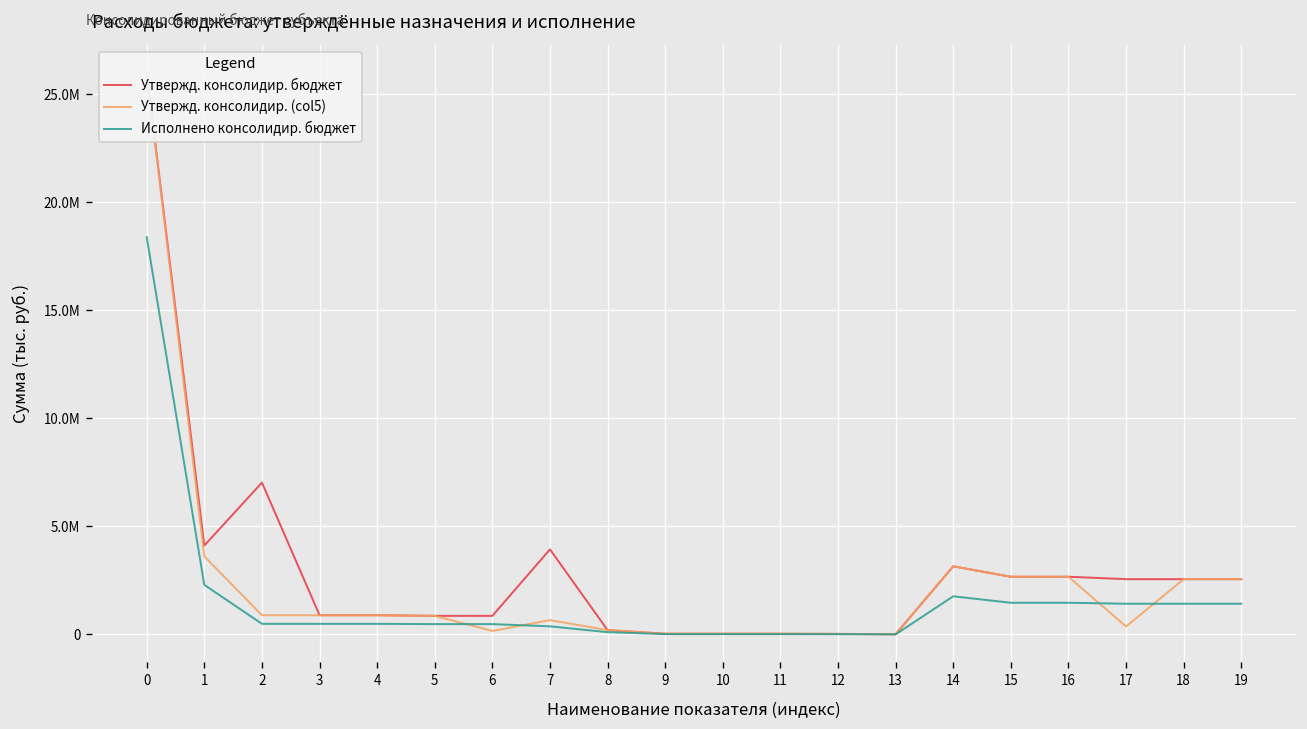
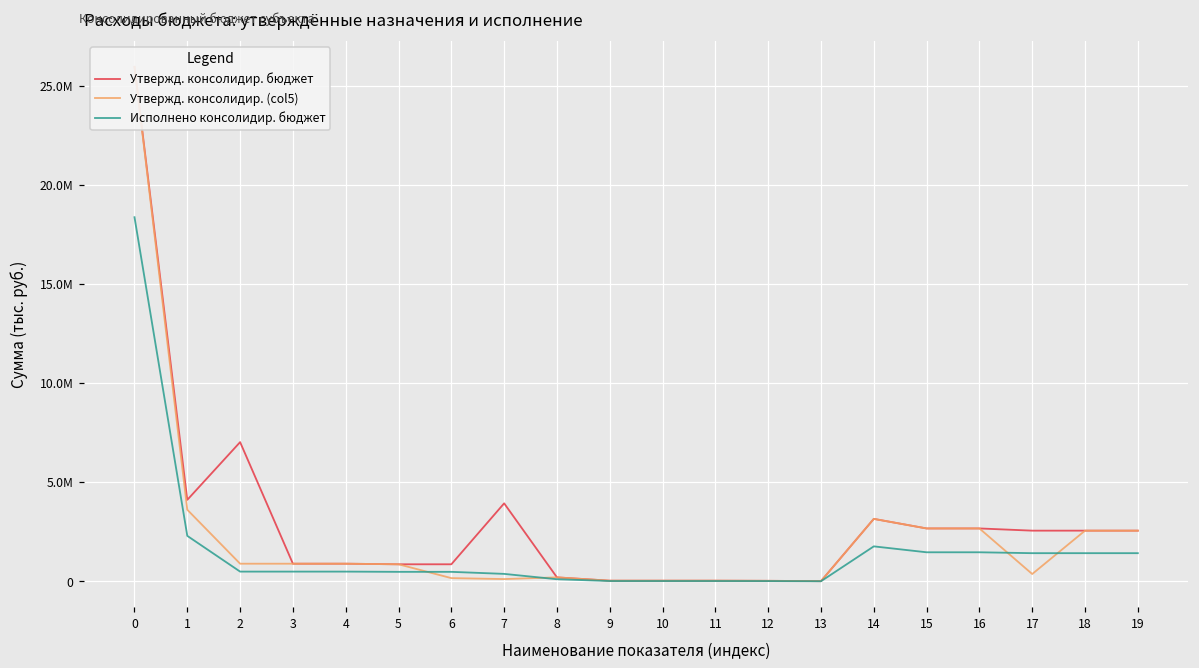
  {
    "Утвержд. консолидир. бюджет": {
      "1": 4100000,
      "2": 7000000,
      "6": 900000,
      "7": 3900000,
      "17": 2600000
    },
    "Утвержд. консолидир. (col5)": {
      "1": 3600000,
      "2": 900000,
      "6": 200000,
-     "7": 700000,
+     "7": 100000,
      "17": 400000
    },
    "Исполнено консолидир. бюджет": {
      "0": 18400000,
      "1": 2300000,
      "2": 500000,
      "3": 500000,
      "4": 500000,
      "5": 500000,
      "6": 500000,
      "7": 400000,
      "14": 1800000,
      "15": 1500000,
      "16": 1500000,
      "17": 1400000,
      "18": 1400000,
      "19": 1400000
    }
  }
